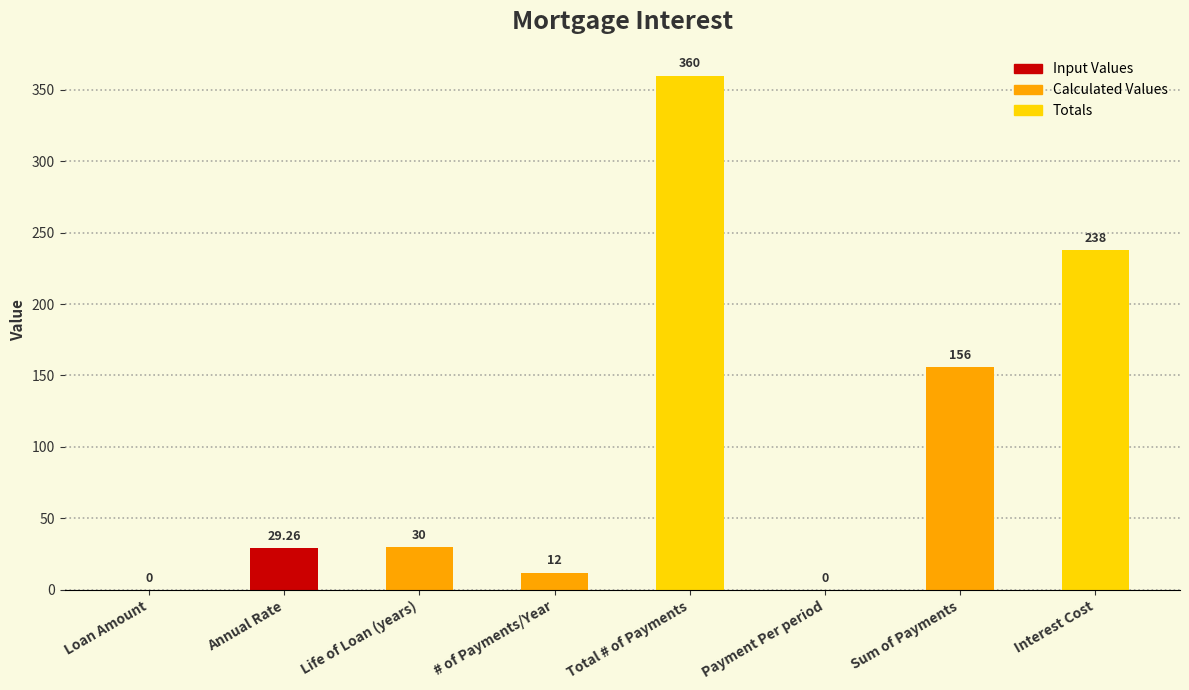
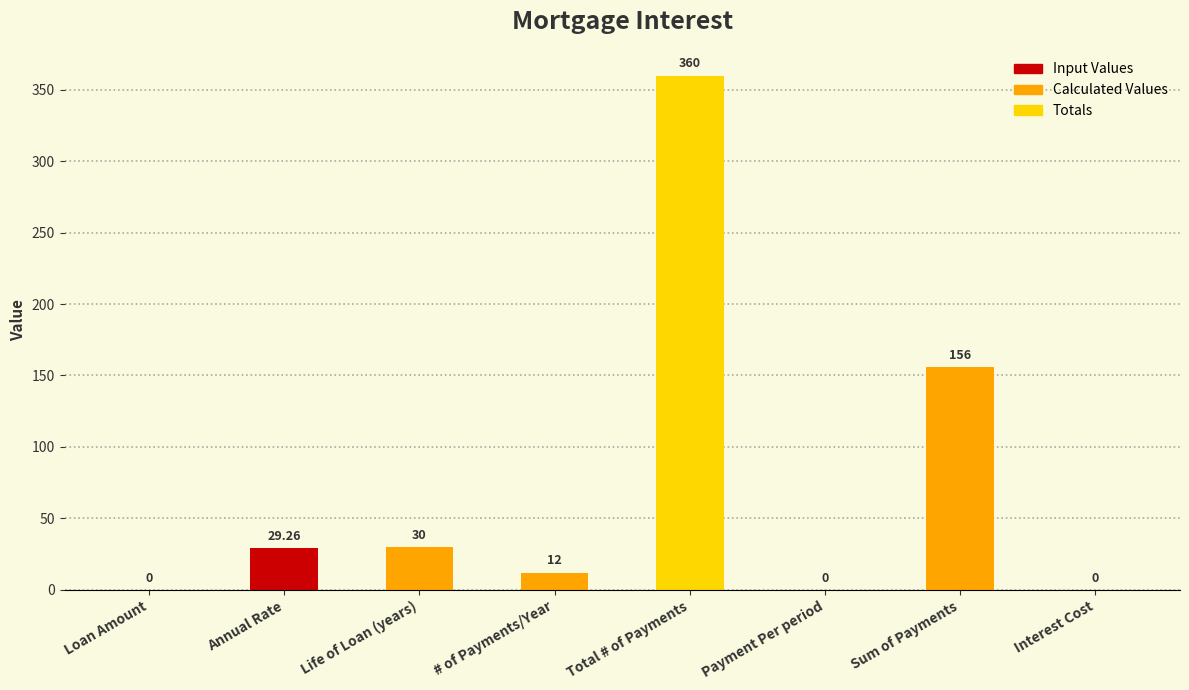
  {
    "Loan Amount": 0,
    "Annual Rate": 29.26,
    "Life of Loan (years)": 30,
    "# of Payments/Year": 12,
    "Total # of Payments": 360,
    "Payment Per period": 0,
    "Sum of Payments": 156,
-   "Interest Cost": 238
+   "Interest Cost": 0
  }
